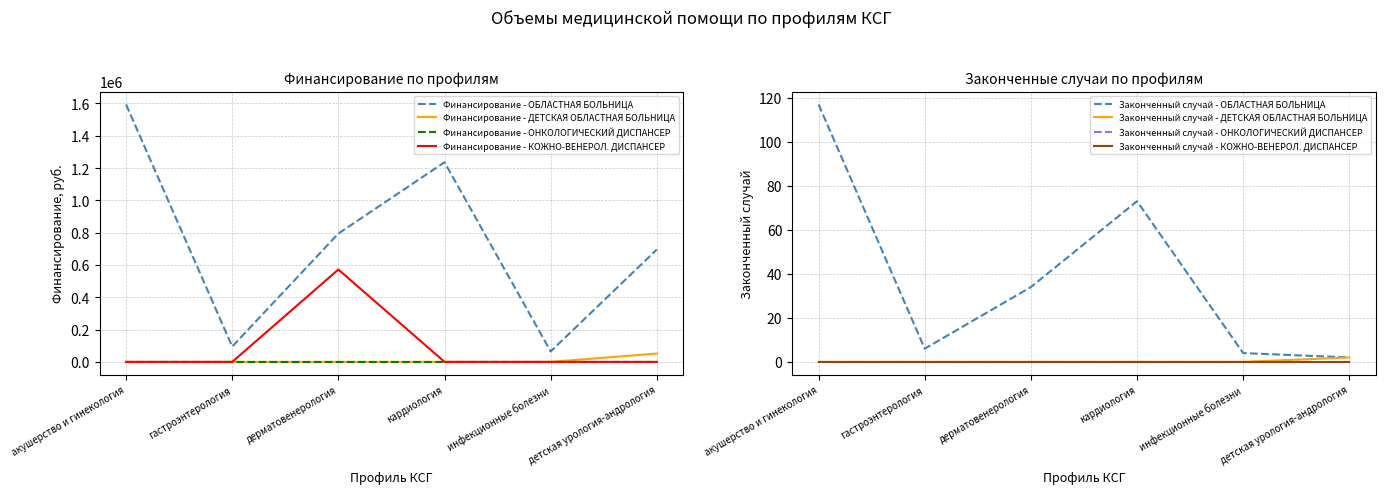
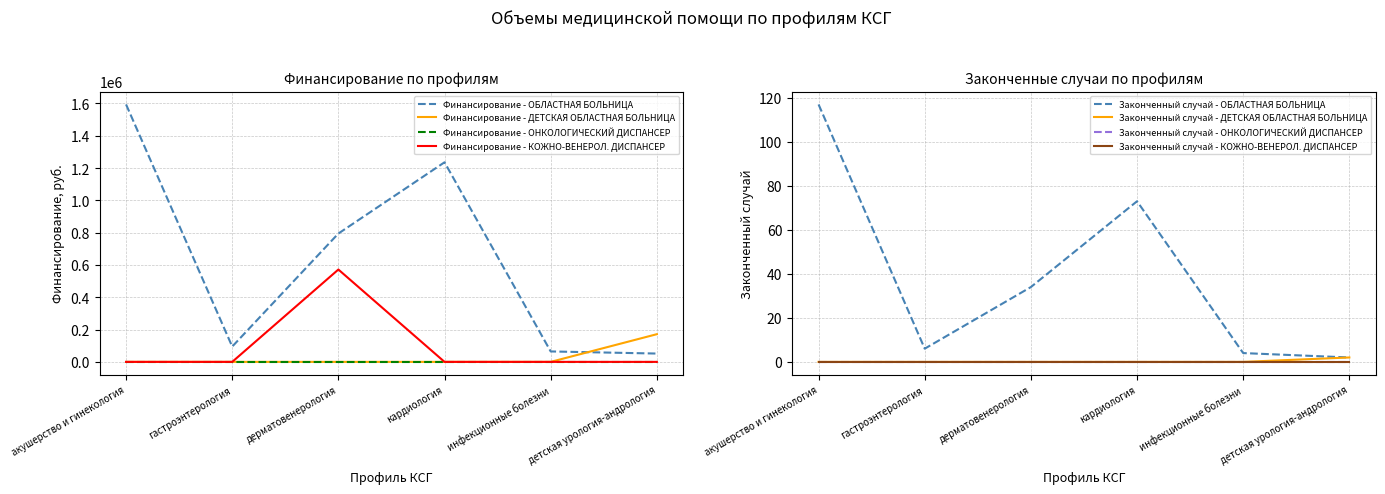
  {
    "Финансирование по профилям": {
      "Финансирование - ОБЛАСТНАЯ БОЛЬНИЦА": {
        "акушерство и гинекология": 1590000,
        "гастроэнтерология": 90000,
        "дерматовенерология": 790000,
        "кардиология": 1240000,
        "инфекционные болезни": 60000,
-       "детская урология-андрология": 700000
+       "детская урология-андрология": 50000
      },
      "Финансирование - ДЕТСКАЯ ОБЛАСТНАЯ БОЛЬНИЦА": {
-       "детская урология-андрология": 50000
+       "детская урология-андрология": 170000
      },
      "Финансирование - КОЖНО-ВЕНЕРОЛ. ДИСПАНСЕР": {
        "дерматовенерология": 570000
      }
    },
    "Законченные случаи по профилям": {
      "Законченный случай - ОБЛАСТНАЯ БОЛЬНИЦА": {
        "акушерство и гинекология": 117,
        "гастроэнтерология": 6,
        "дерматовенерология": 34,
        "кардиология": 73,
        "инфекционные болезни": 4
      },
      "Законченный случай - КОЖНО-ВЕНЕРОЛ. ДИСПАНСЕР": {
        "детская урология-андрология": 0
      }
    }
  }
